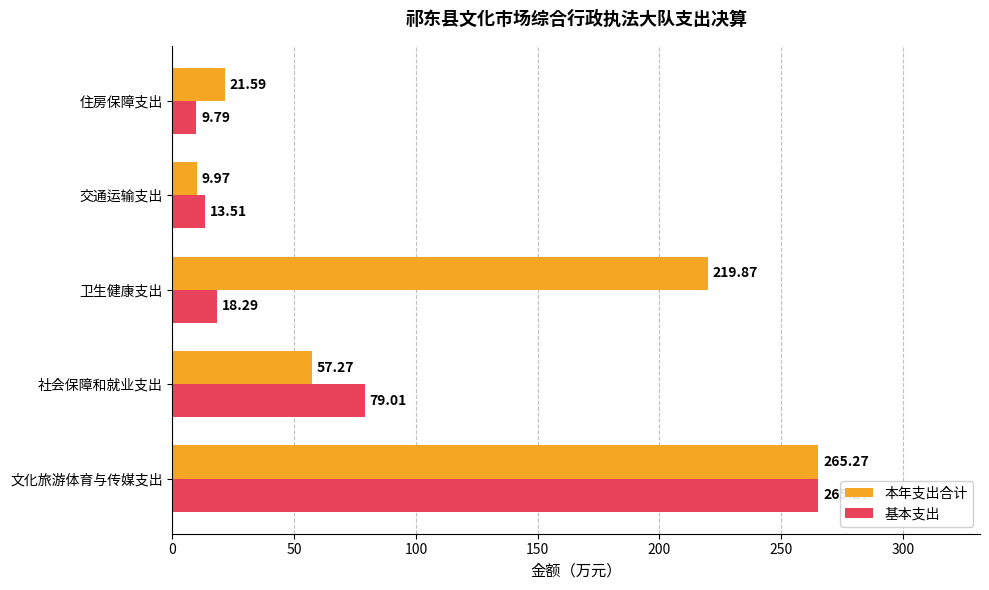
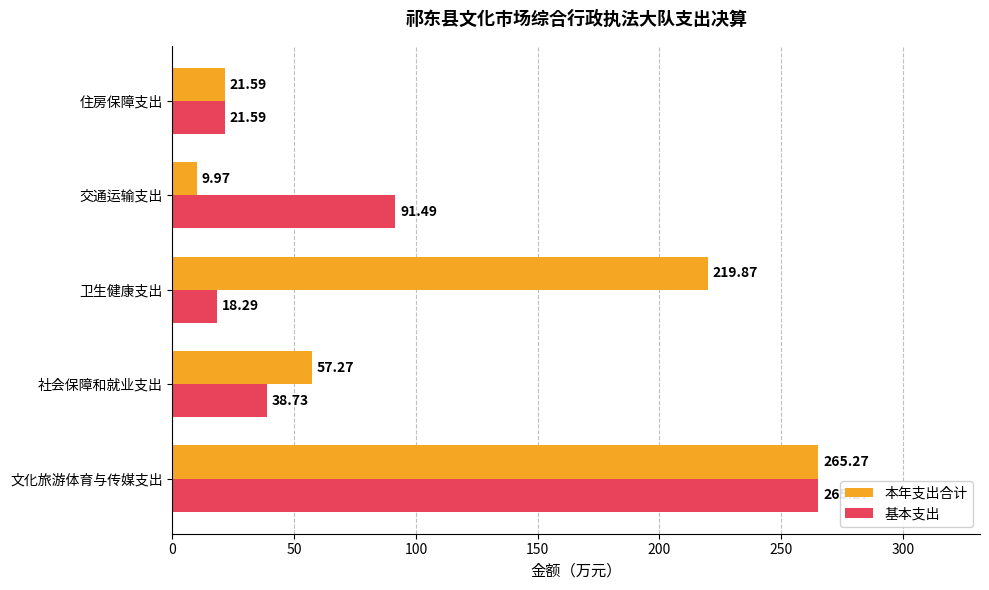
  {
    "本年支出合计": {
      "住房保障支出": 21.59,
      "交通运输支出": 9.97,
      "卫生健康支出": 219.87,
      "社会保障和就业支出": 57.27,
      "文化旅游体育与传媒支出": 265.27
    },
    "基本支出": {
-     "住房保障支出": 9.79,
-     "交通运输支出": 13.51,
+     "住房保障支出": 21.59,
+     "交通运输支出": 91.49,
      "卫生健康支出": 18.29,
-     "社会保障和就业支出": 79.01
+     "社会保障和就业支出": 38.73
    }
  }
